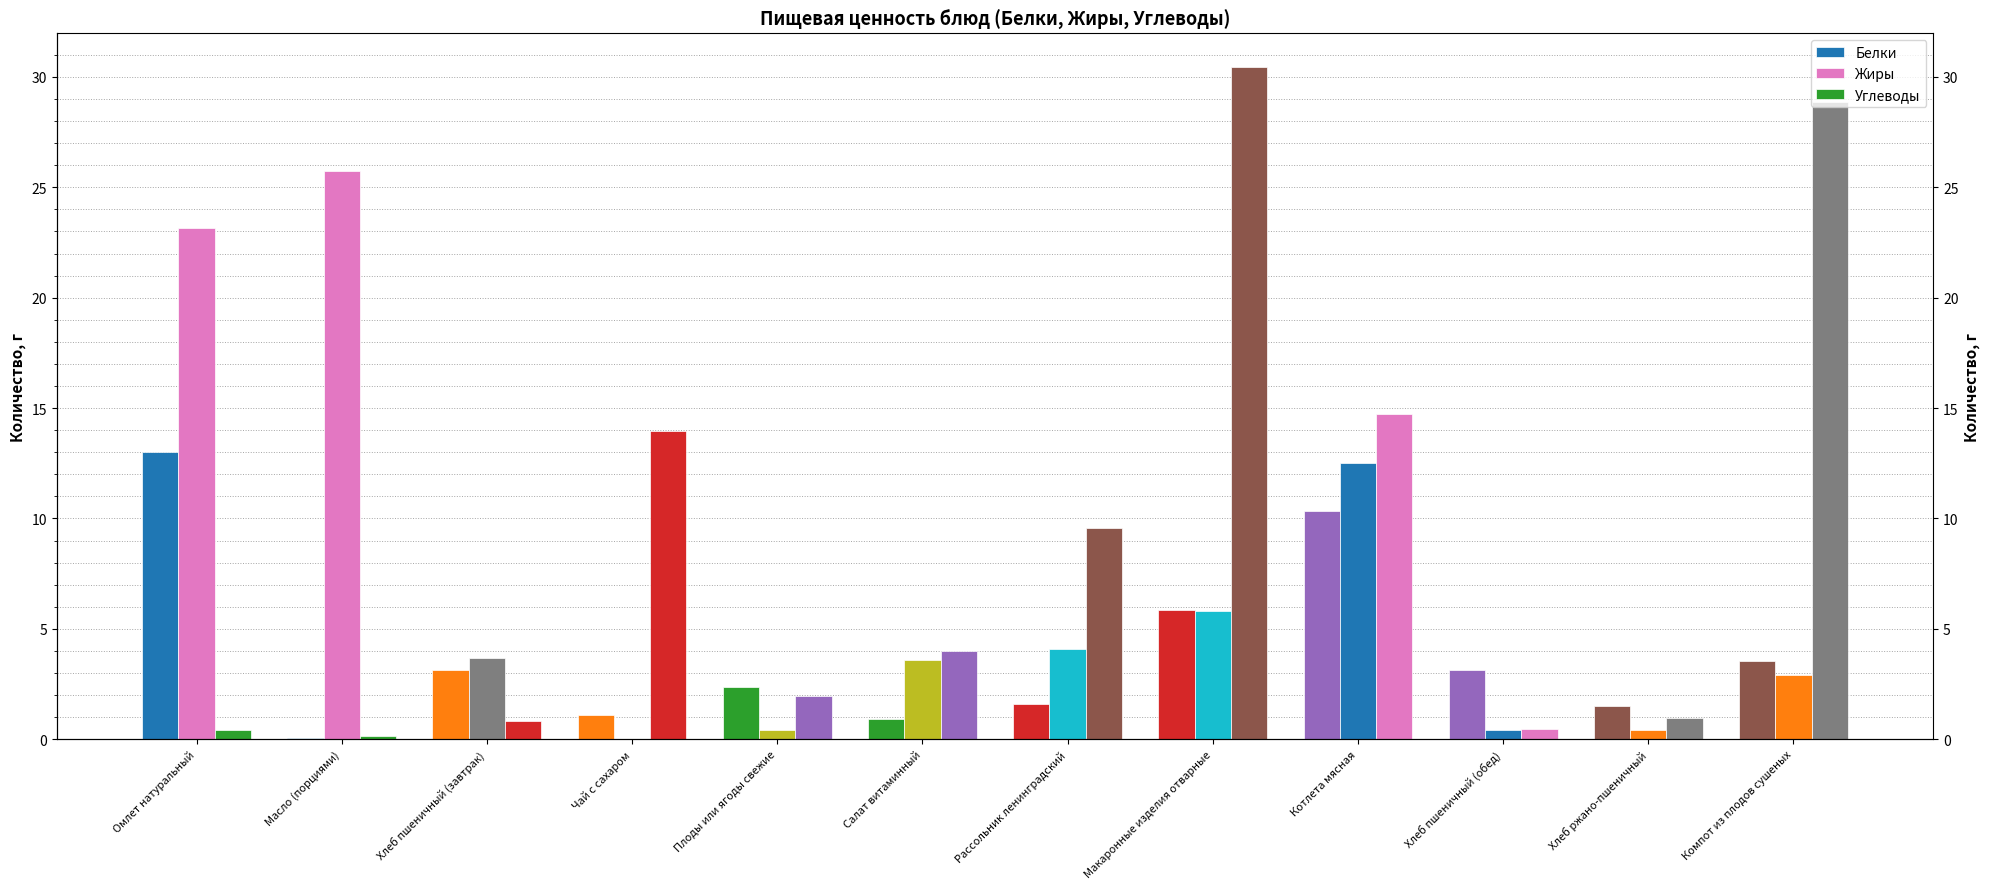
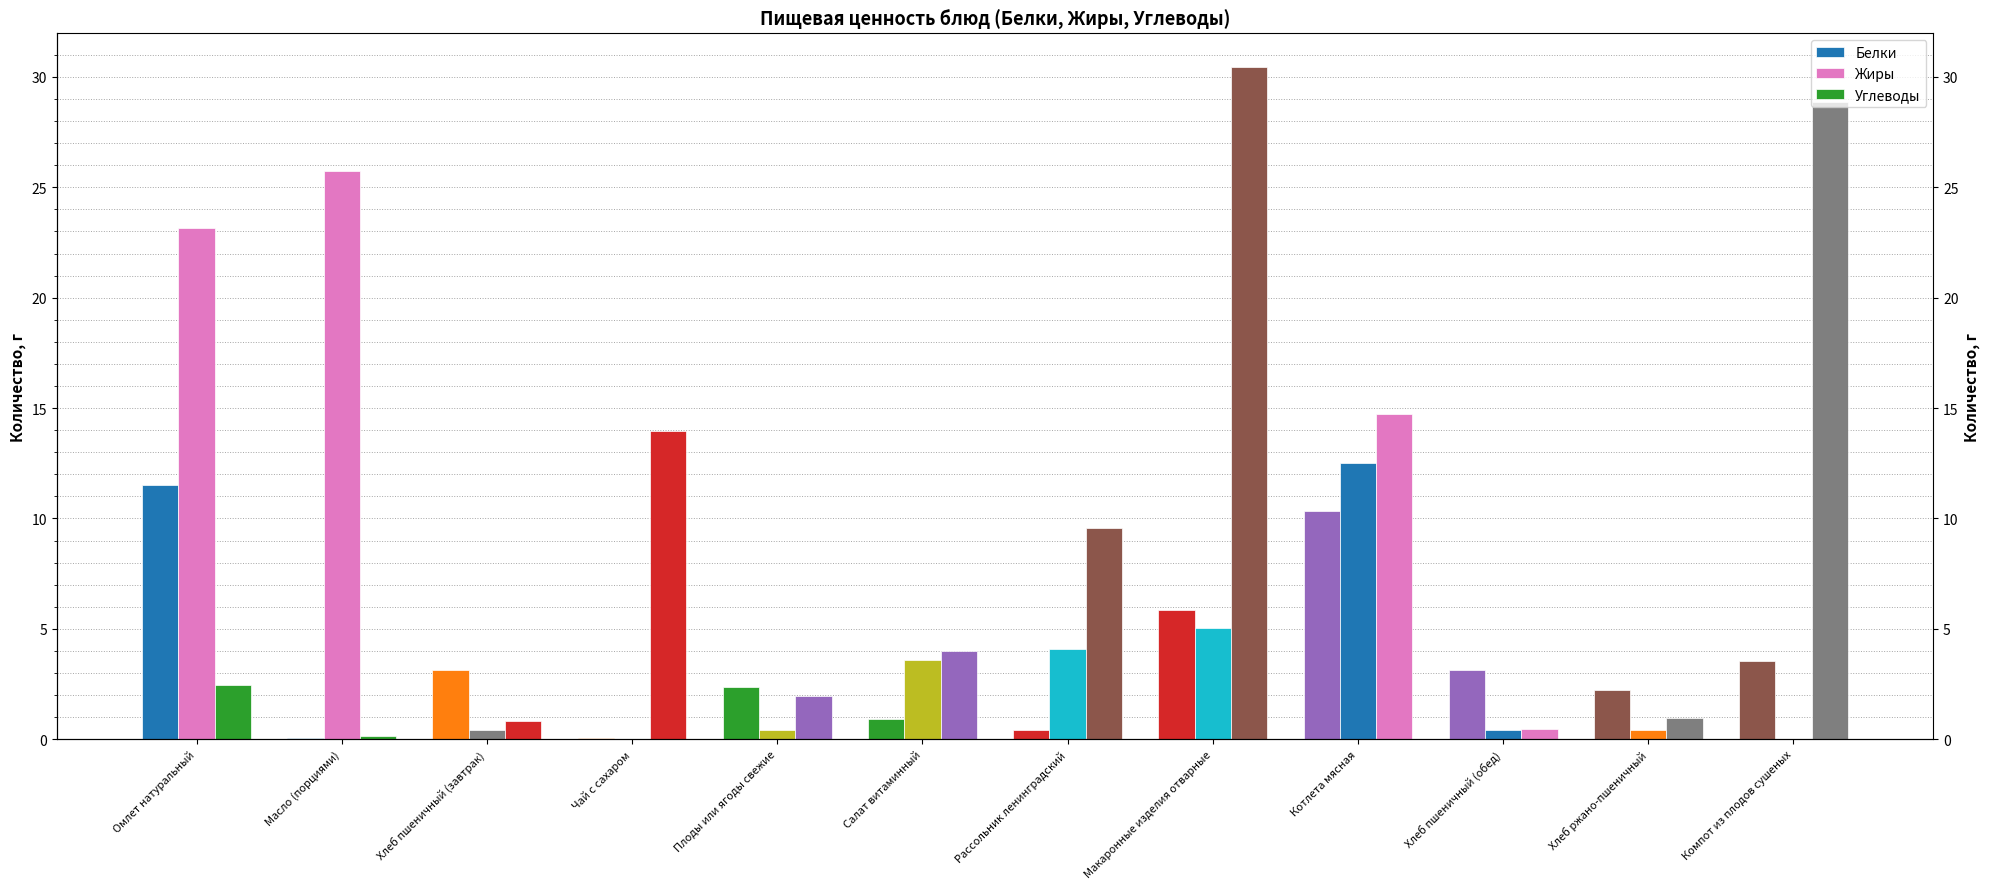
  {
    "Белки": {
-     "Омлет натуральный": 13.0,
+     "Омлет натуральный": 11.5,
      "Хлеб пшеничный (завтрак)": 3.2,
-     "Чай с сахаром": 1.1,
+     "Чай с сахаром": 0.1,
      "Плоды или ягоды свежие": 2.4,
      "Салат витаминный": 0.9,
-     "Рассольник ленинградский": 1.6,
+     "Рассольник ленинградский": 0.4,
      "Макаронные изделия отварные": 5.9,
      "Котлета мясная": 10.3,
      "Хлеб пшеничный (обед)": 3.2,
-     "Хлеб ржано-пшеничный": 1.5,
+     "Хлеб ржано-пшеничный": 2.2,
      "Компот из плодов сушеных": 3.6
    },
    "Жиры": {
      "Омлет натуральный": 23.2,
      "Масло (порциями)": 25.7,
-     "Хлеб пшеничный (завтрак)": 3.7,
+     "Хлеб пшеничный (завтрак)": 0.4,
      "Плоды или ягоды свежие": 0.4,
      "Салат витаминный": 3.6,
      "Рассольник ленинградский": 4.1,
-     "Макаронные изделия отварные": 5.8,
+     "Макаронные изделия отварные": 5.0,
      "Котлета мясная": 12.5,
      "Хлеб пшеничный (обед)": 0.4,
      "Хлеб ржано-пшеничный": 0.4,
-     "Компот из плодов сушеных": 2.9
+     "Компот из плодов сушеных": 0.0
    },
    "Углеводы": {
-     "Омлет натуральный": 0.4,
+     "Омлет натуральный": 2.5,
      "Масло (порциями)": 0.1,
      "Хлеб пшеничный (завтрак)": 0.8,
      "Чай с сахаром": 14.0,
      "Плоды или ягоды свежие": 2.0,
      "Салат витаминный": 4.0,
      "Рассольник ленинградский": 9.6,
      "Макаронные изделия отварные": 30.5,
      "Котлета мясная": 14.7,
      "Хлеб пшеничный (обед)": 0.5,
      "Хлеб ржано-пшеничный": 1.0
    }
  }
